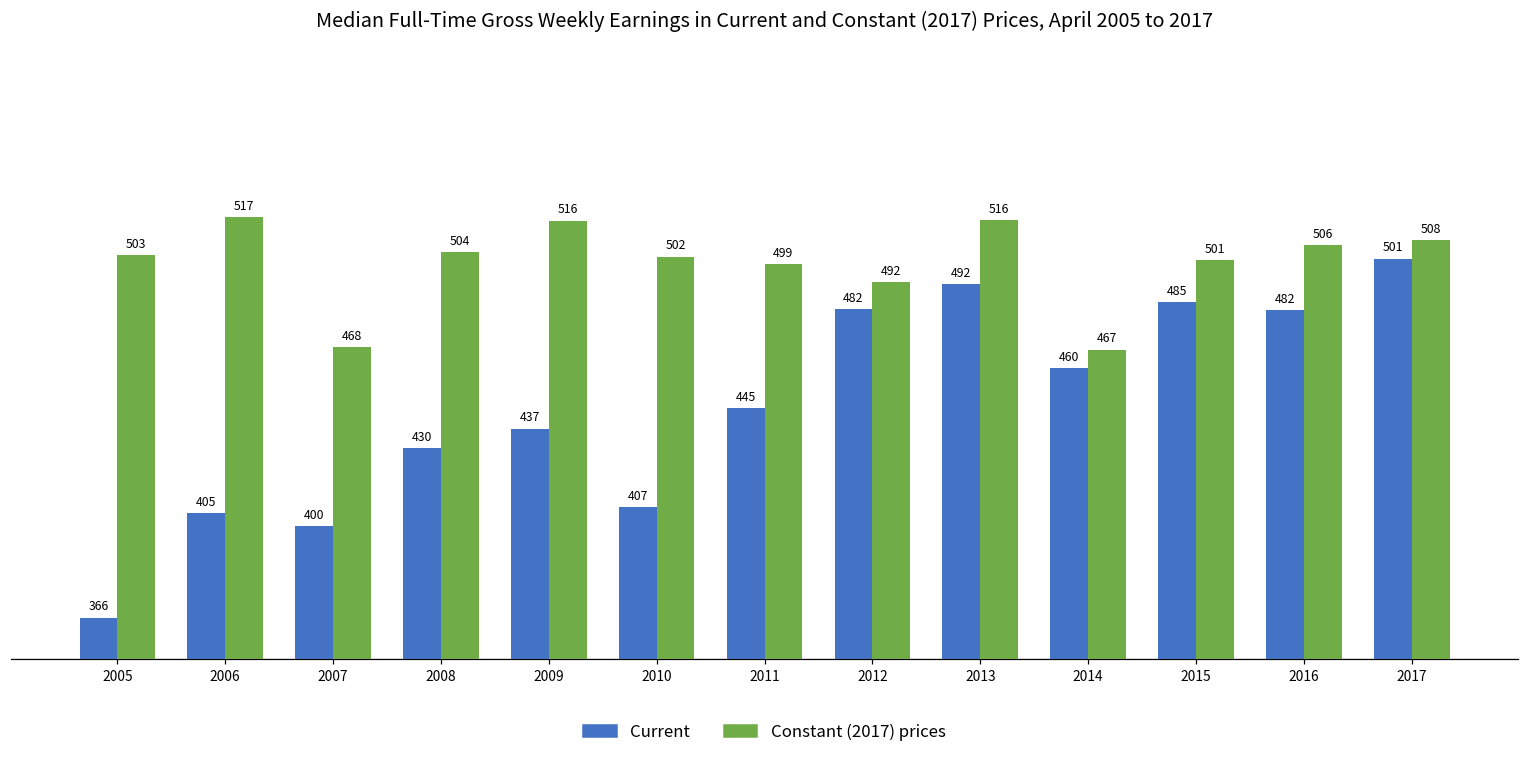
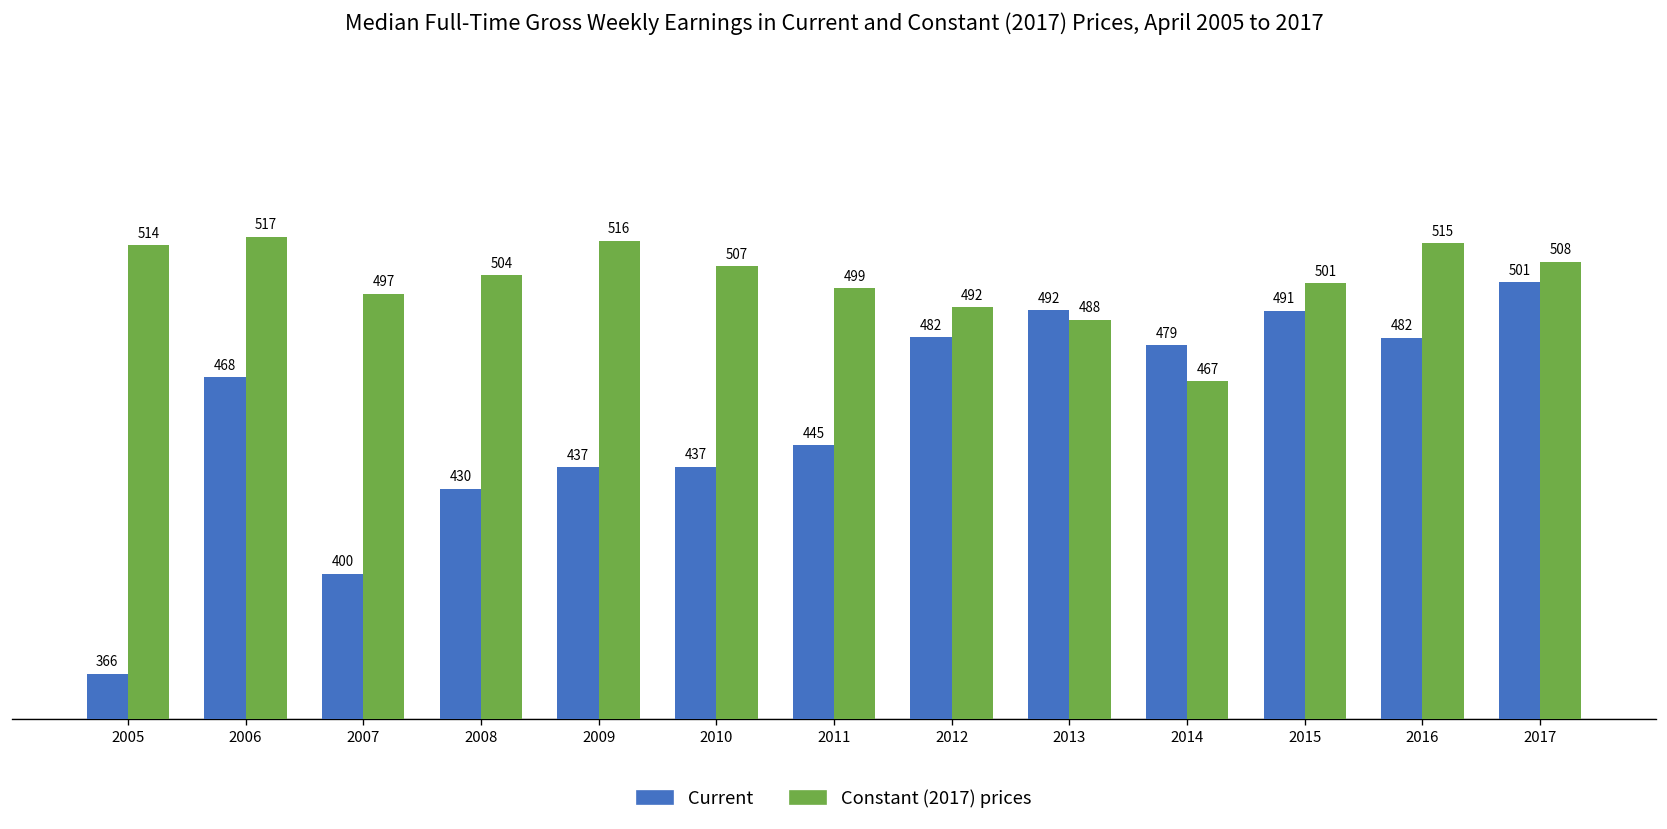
  {
    "Current": {
      "2005": 366,
-     "2006": 405,
+     "2006": 468,
      "2007": 400,
      "2008": 430,
      "2009": 437,
-     "2010": 407,
+     "2010": 437,
      "2011": 445,
      "2012": 482,
      "2013": 492,
-     "2014": 460,
-     "2015": 485,
+     "2014": 479,
+     "2015": 491,
      "2016": 482,
      "2017": 501
    },
    "Constant (2017) prices": {
-     "2005": 503,
+     "2005": 514,
      "2006": 517,
-     "2007": 468,
+     "2007": 497,
      "2008": 504,
      "2009": 516,
-     "2010": 502,
+     "2010": 507,
      "2011": 499,
      "2012": 492,
-     "2013": 516,
+     "2013": 488,
      "2014": 467,
      "2015": 501,
-     "2016": 506,
+     "2016": 515,
      "2017": 508
    }
  }
